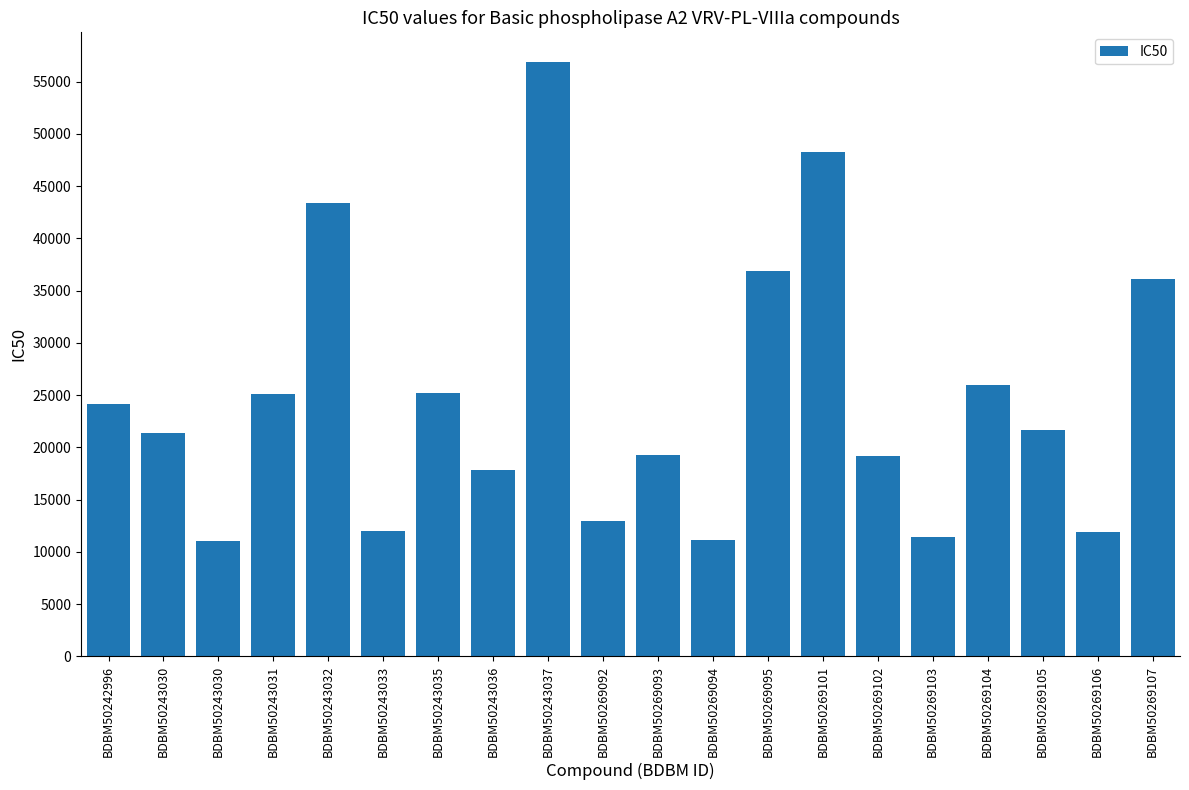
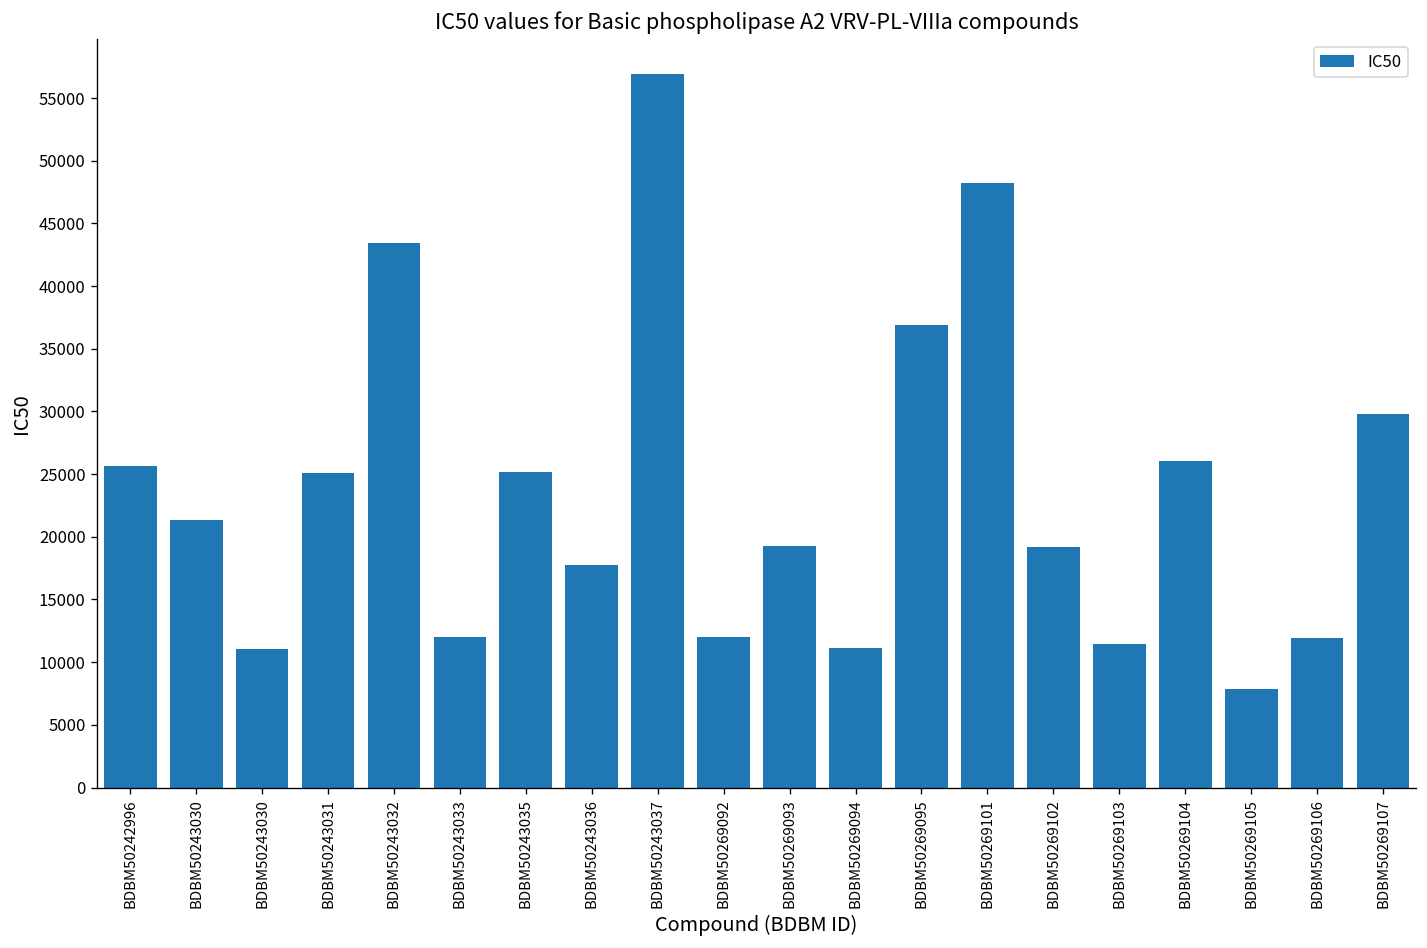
  {
-   "BDBM50242996": 24100,
+   "BDBM50242996": 25600,
    "BDBM50243031": 25100,
    "BDBM50243032": 43400,
    "BDBM50243033": 12000,
    "BDBM50243035": 25200,
    "BDBM50243036": 17800,
    "BDBM50243037": 56900,
-   "BDBM50269092": 13000,
+   "BDBM50269092": 12000,
    "BDBM50269093": 19300,
    "BDBM50269094": 11100,
    "BDBM50269095": 36900,
    "BDBM50269101": 48200,
    "BDBM50269102": 19200,
    "BDBM50269103": 11500,
    "BDBM50269104": 26000,
-   "BDBM50269105": 21700,
+   "BDBM50269105": 7800,
    "BDBM50269106": 11900,
-   "BDBM50269107": 36100
+   "BDBM50269107": 29800
  }
